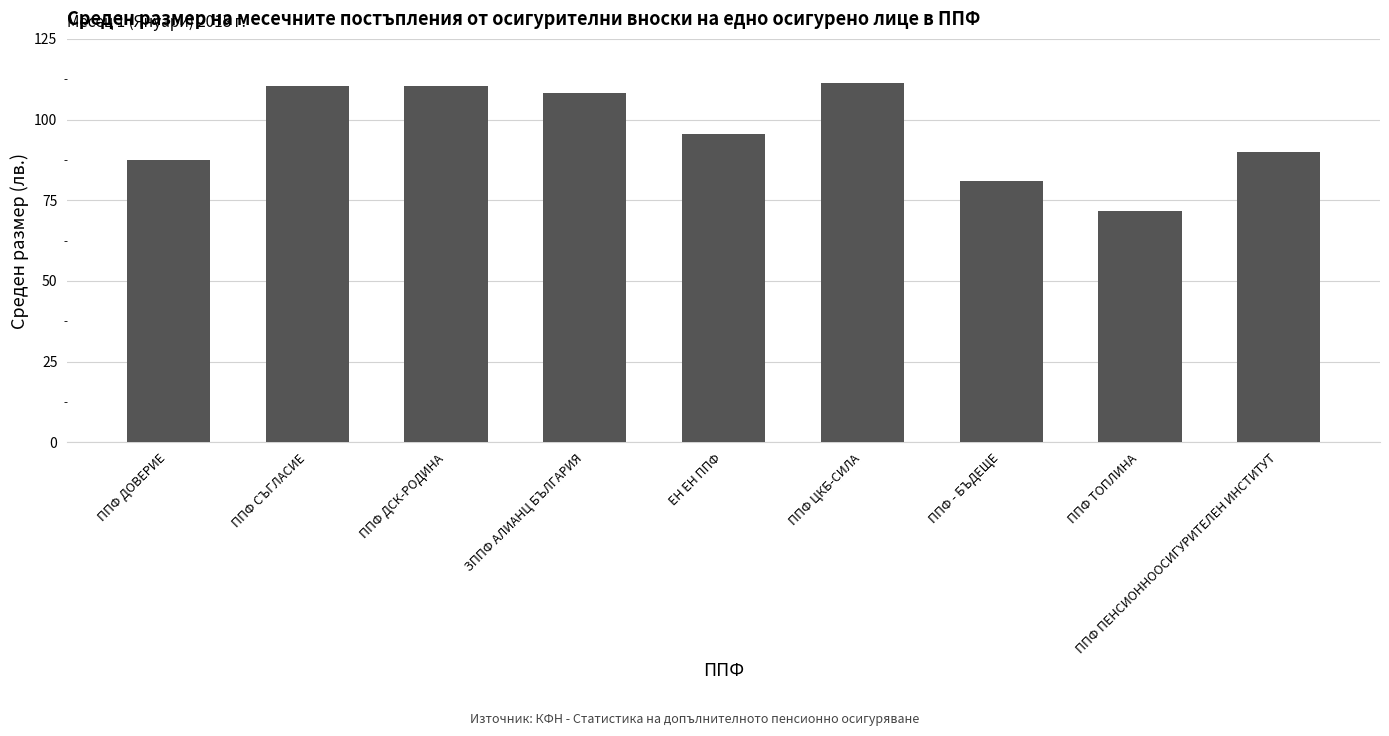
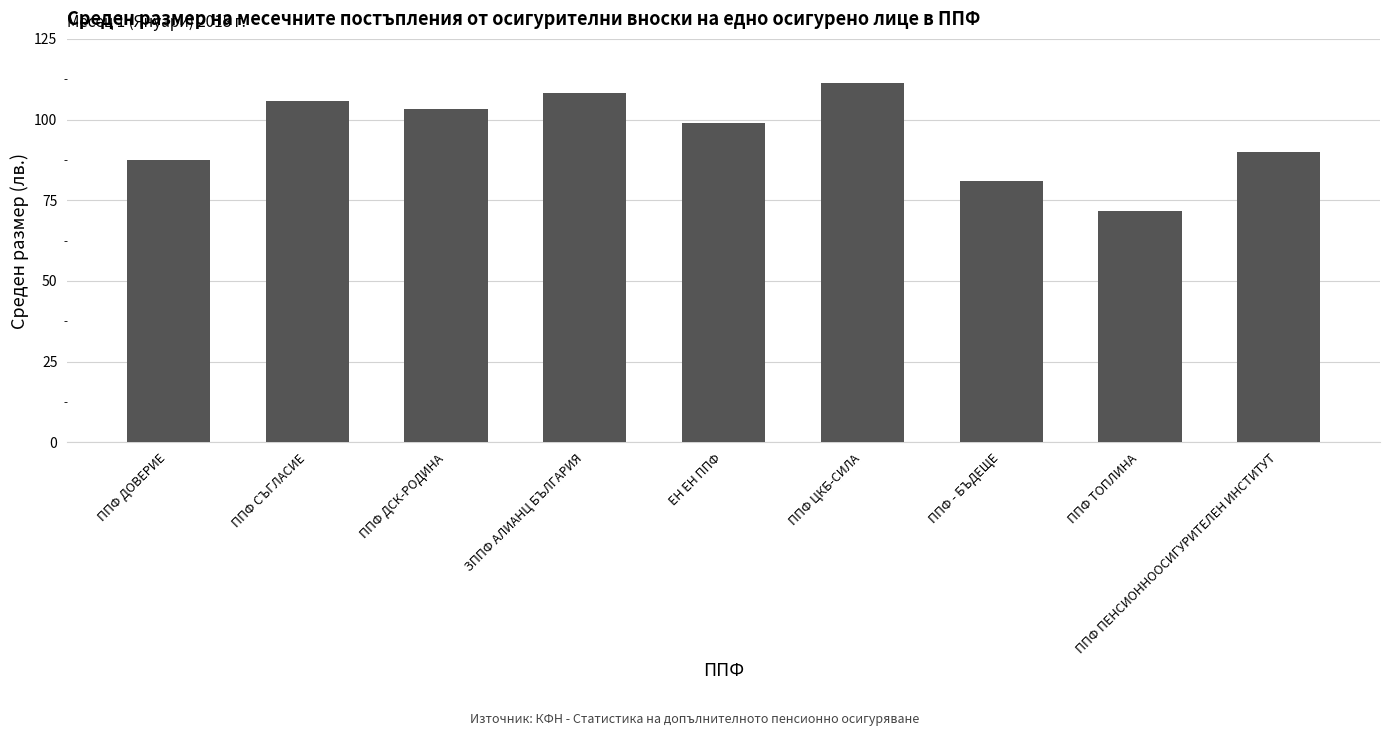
  {
    "ППФ ДОВЕРИЕ": 88,
-   "ППФ СЪГЛАСИЕ": 110,
-   "ППФ ДСК-РОДИНА": 110,
+   "ППФ СЪГЛАСИЕ": 106,
+   "ППФ ДСК-РОДИНА": 103,
    "ЗППФ АЛИАНЦ БЪЛГАРИЯ": 108,
-   "ЕН ЕН ППФ": 96,
+   "ЕН ЕН ППФ": 99,
    "ППФ ЦКБ-СИЛА": 111,
    "ППФ - БЪДЕЩЕ": 81,
    "ППФ ТОПЛИНА": 72,
    "ППФ ПЕНСИОННООСИГУРИТЕЛЕН ИНСТИТУТ": 90
  }
